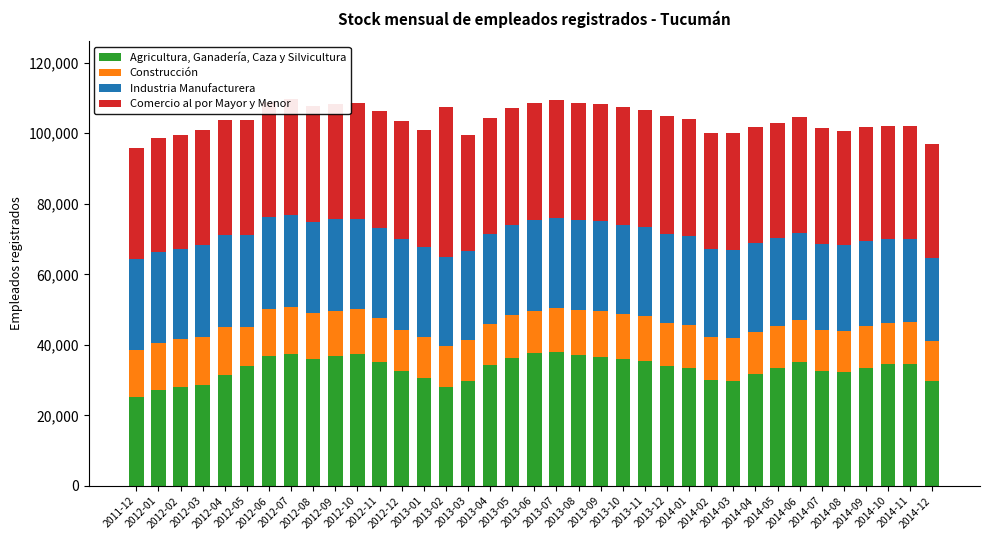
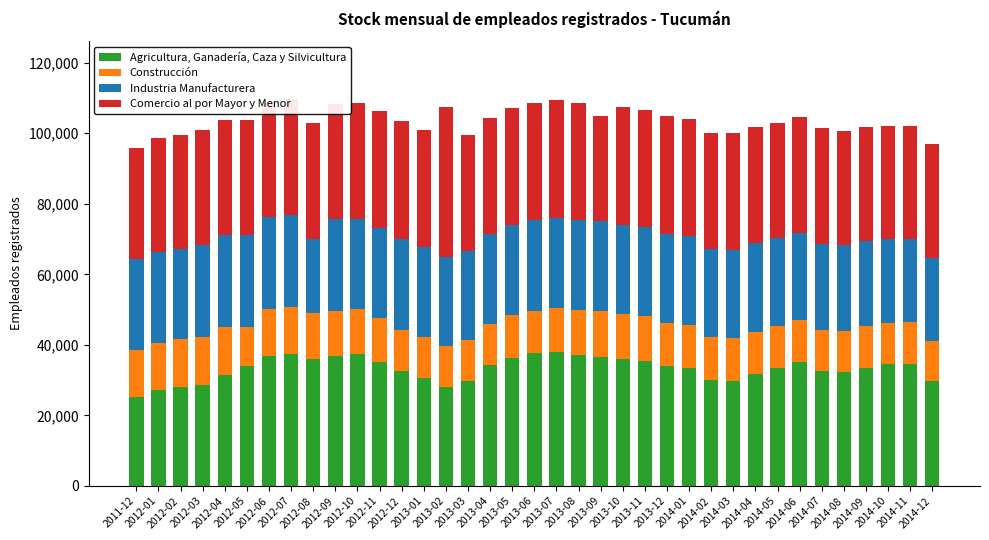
  {
    "Agricultura, Ganadería, Caza y Silvicultura": {
      "2011-12": "25,000",
      "2012-01": "27,000",
      "2012-02": "28,000",
      "2012-03": "29,000",
      "2012-04": "31,000",
      "2012-05": "34,000",
      "2012-06": "37,000",
      "2012-07": "37,000",
      "2012-08": "36,000",
      "2012-09": "37,000",
      "2012-10": "37,000",
      "2012-11": "35,000",
      "2012-12": "33,000",
      "2013-01": "31,000",
      "2013-02": "28,000",
      "2013-03": "30,000",
      "2013-04": "34,000",
      "2013-05": "36,000",
      "2013-06": "38,000",
      "2013-07": "38,000",
      "2013-08": "37,000",
      "2013-09": "37,000",
      "2013-10": "36,000",
      "2013-11": "35,000",
      "2013-12": "34,000",
      "2014-01": "33,000",
      "2014-02": "30,000",
      "2014-03": "30,000",
      "2014-04": "32,000",
      "2014-05": "33,000",
      "2014-06": "35,000",
      "2014-07": "33,000",
      "2014-08": "32,000",
      "2014-09": "34,000",
      "2014-10": "34,000",
      "2014-11": "35,000",
      "2014-12": "30,000"
    },
    "Construcción": {
      "2011-12": "13,000",
      "2012-01": "13,000",
      "2012-02": "13,000",
      "2012-03": "14,000",
      "2012-04": "14,000",
      "2012-05": "11,000",
      "2012-06": "13,000",
      "2012-07": "13,000",
      "2012-08": "13,000",
      "2012-09": "13,000",
      "2012-10": "13,000",
      "2012-11": "12,000",
      "2012-12": "12,000",
      "2013-01": "12,000",
      "2013-02": "12,000",
      "2013-03": "12,000",
      "2013-04": "12,000",
      "2013-05": "12,000",
      "2013-06": "12,000",
      "2013-07": "12,000",
      "2013-08": "13,000",
      "2013-09": "13,000",
      "2013-10": "13,000",
      "2013-11": "13,000",
      "2013-12": "12,000",
      "2014-01": "12,000",
      "2014-02": "12,000",
      "2014-03": "12,000",
      "2014-04": "12,000",
      "2014-05": "12,000",
      "2014-06": "12,000",
      "2014-07": "12,000",
      "2014-08": "12,000",
      "2014-09": "12,000",
      "2014-10": "12,000",
      "2014-11": "12,000",
      "2014-12": "11,000"
    },
    "Industria Manufacturera": {
      "2011-12": "26,000",
      "2012-01": "26,000",
      "2012-02": "26,000",
      "2012-03": "26,000",
      "2012-04": "26,000",
      "2012-05": "26,000",
      "2012-06": "26,000",
      "2012-07": "26,000",
-     "2012-08": "26,000",
+     "2012-08": "21,000",
      "2012-09": "26,000",
      "2012-10": "26,000",
      "2012-11": "25,000",
      "2012-12": "26,000",
      "2013-01": "25,000",
      "2013-02": "25,000",
      "2013-03": "25,000",
      "2013-04": "25,000",
      "2013-05": "26,000",
      "2013-06": "26,000",
      "2013-07": "26,000",
      "2013-08": "26,000",
      "2013-09": "26,000",
      "2013-10": "25,000",
      "2013-11": "25,000",
      "2013-12": "25,000",
      "2014-01": "25,000",
      "2014-02": "25,000",
      "2014-03": "25,000",
      "2014-04": "25,000",
      "2014-05": "25,000",
      "2014-06": "25,000",
      "2014-07": "24,000",
      "2014-08": "24,000",
      "2014-09": "24,000",
      "2014-10": "24,000",
      "2014-11": "24,000",
      "2014-12": "24,000"
    },
    "Comercio al por Mayor y Menor": {
      "2011-12": "32,000",
      "2012-01": "32,000",
      "2012-02": "32,000",
      "2012-03": "33,000",
      "2012-04": "33,000",
      "2012-05": "33,000",
      "2012-10": "33,000",
      "2012-11": "33,000",
      "2012-12": "33,000",
      "2013-01": "33,000",
      "2013-02": "42,000",
      "2013-03": "33,000",
      "2013-04": "33,000",
      "2013-05": "33,000",
      "2013-06": "33,000",
      "2013-07": "33,000",
      "2013-08": "33,000",
-     "2013-09": "33,000",
+     "2013-09": "30,000",
      "2013-10": "33,000",
      "2013-11": "33,000",
      "2013-12": "33,000",
      "2014-01": "33,000",
      "2014-02": "33,000",
      "2014-03": "33,000",
      "2014-04": "33,000",
      "2014-05": "33,000",
      "2014-06": "33,000",
      "2014-07": "33,000",
      "2014-08": "33,000",
      "2014-09": "32,000",
      "2014-10": "32,000",
      "2014-11": "32,000",
      "2014-12": "32,000"
    }
  }
